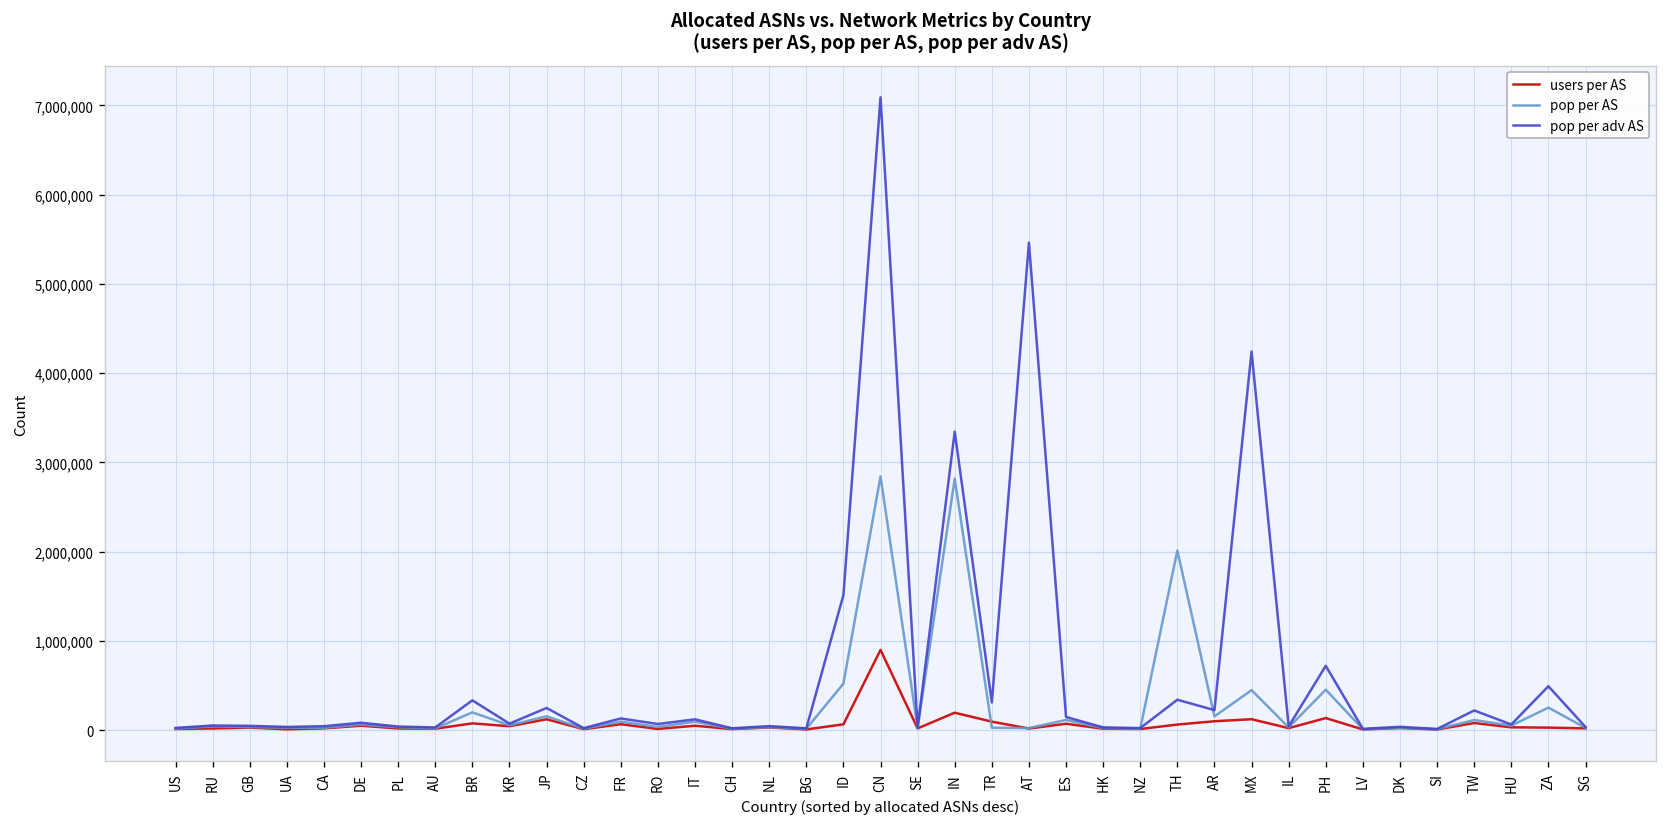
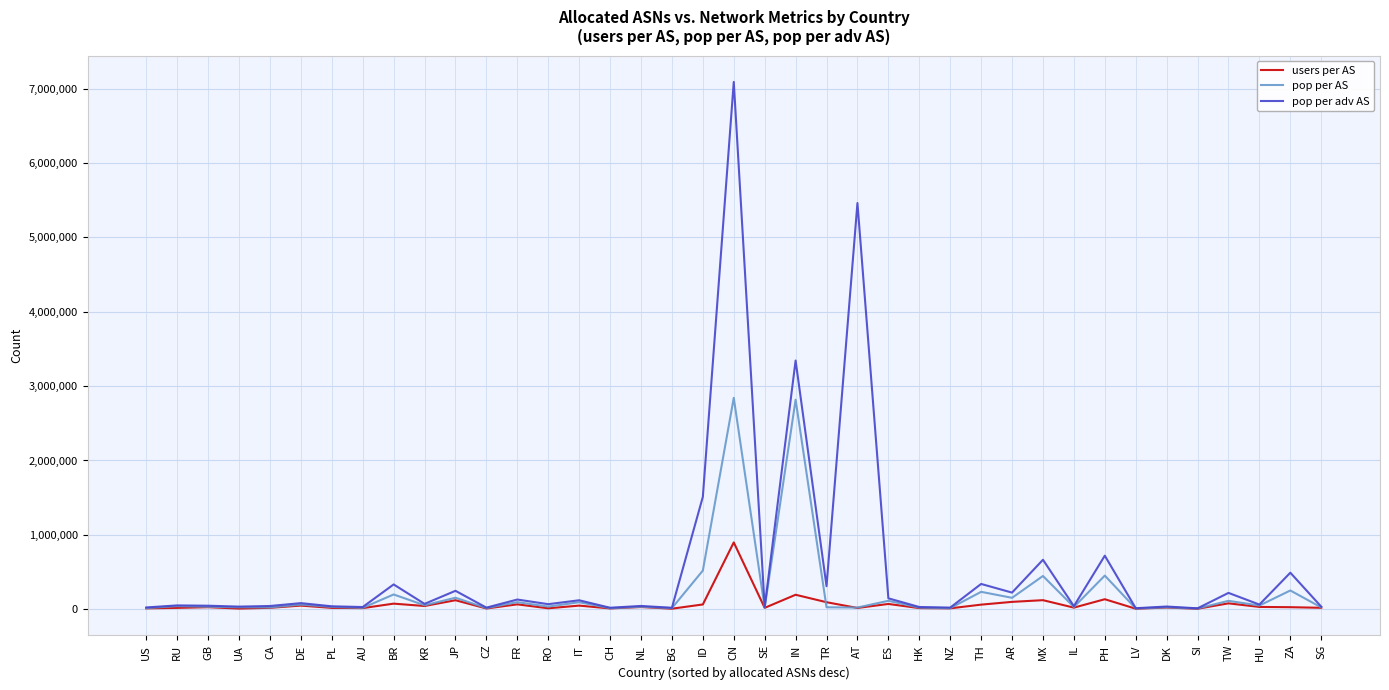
  {
    "users per AS": {
      "BR": "100,000",
      "IT": "0",
      "ID": "100,000",
      "CN": "900,000",
      "IN": "200,000",
      "TR": "100,000",
      "ES": "100,000",
      "TH": "100,000",
      "AR": "100,000",
      "MX": "100,000",
      "PH": "100,000",
      "ZA": "0"
    },
    "pop per AS": {
      "BR": "200,000",
      "ID": "500,000",
      "CN": "2,800,000",
      "IN": "2,800,000",
      "TR": "0",
-     "TH": "2,000,000",
+     "TH": "200,000",
      "AR": "200,000",
      "MX": "400,000",
      "PH": "500,000",
      "ZA": "300,000"
    },
    "pop per adv AS": {
      "BR": "300,000",
      "JP": "200,000",
      "FR": "100,000",
      "ID": "1,500,000",
      "CN": "7,100,000",
      "IN": "3,300,000",
      "TR": "300,000",
      "AT": "5,500,000",
      "TH": "300,000",
      "AR": "200,000",
-     "MX": "4,200,000",
+     "MX": "700,000",
      "PH": "700,000",
      "TW": "200,000",
      "ZA": "500,000"
    }
  }
